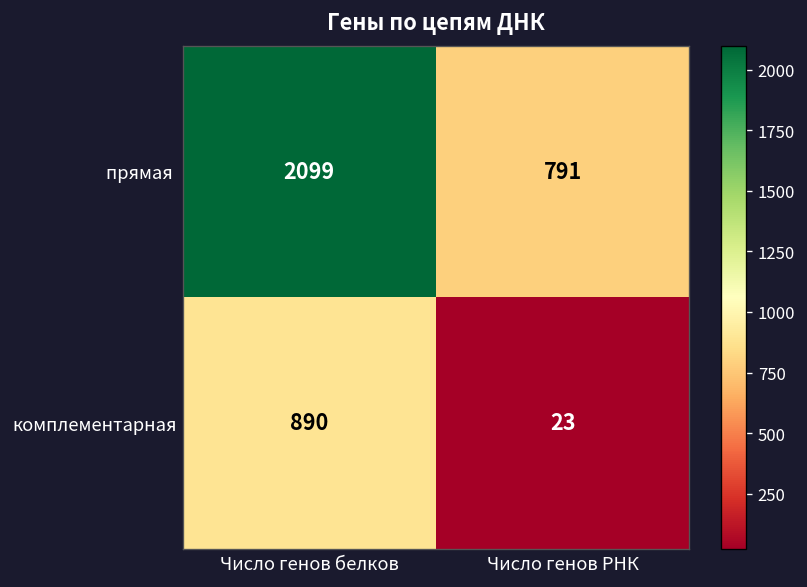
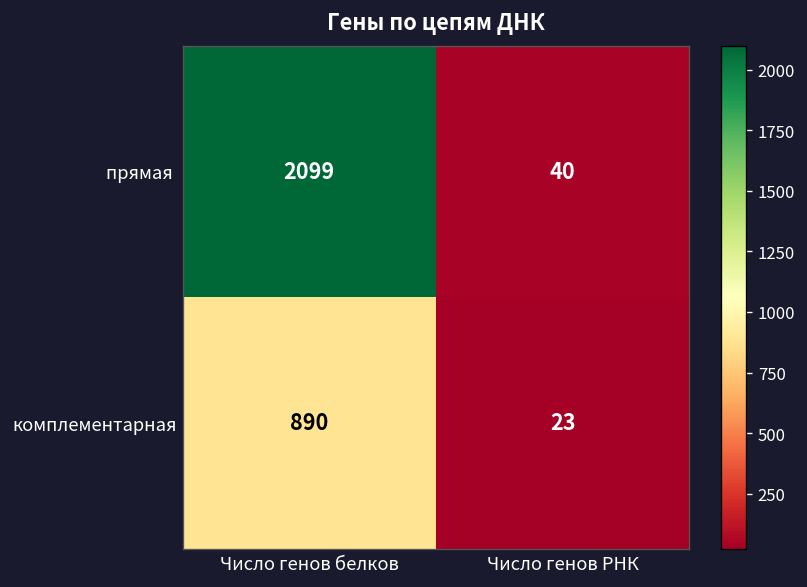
  {
    "прямая": {
      "Число генов белков": 2099,
-     "Число генов РНК": 791
+     "Число генов РНК": 40
    },
    "комплементарная": {
      "Число генов белков": 890,
      "Число генов РНК": 23
    }
  }
